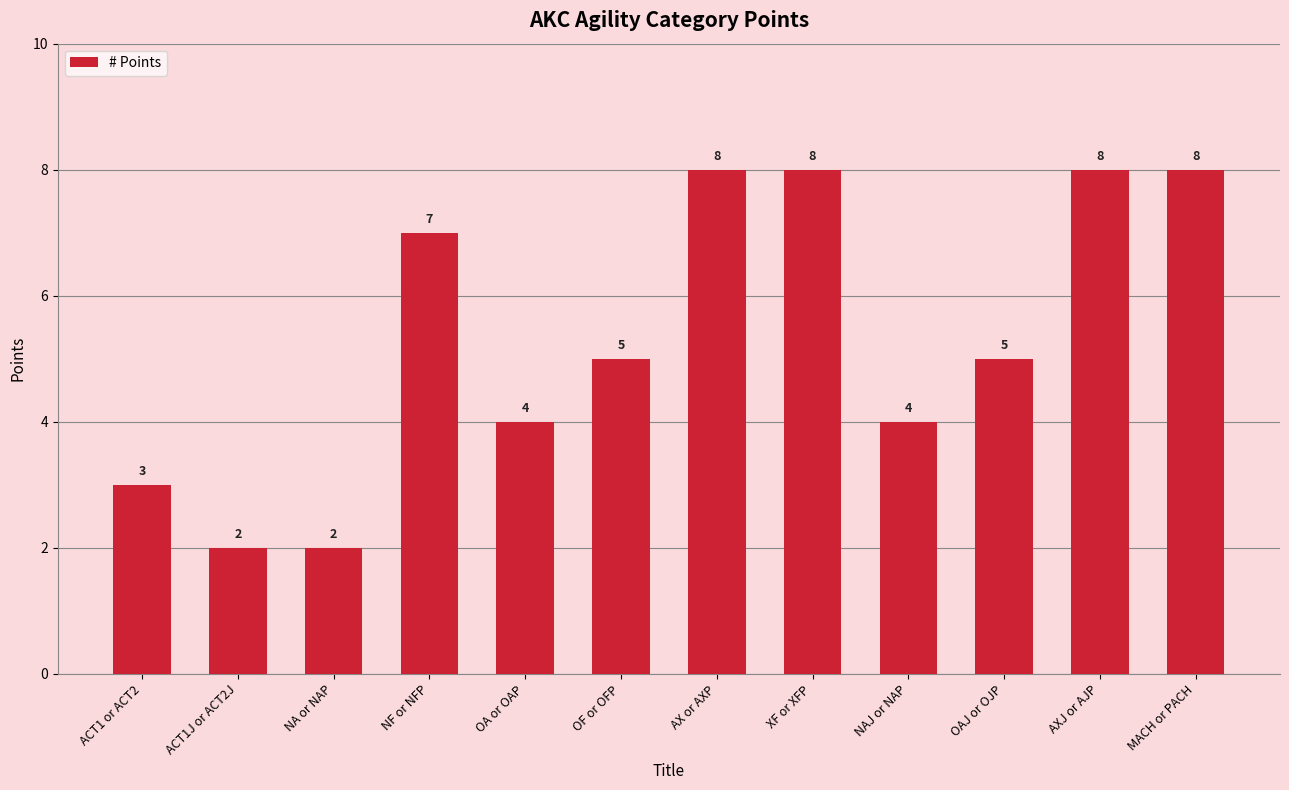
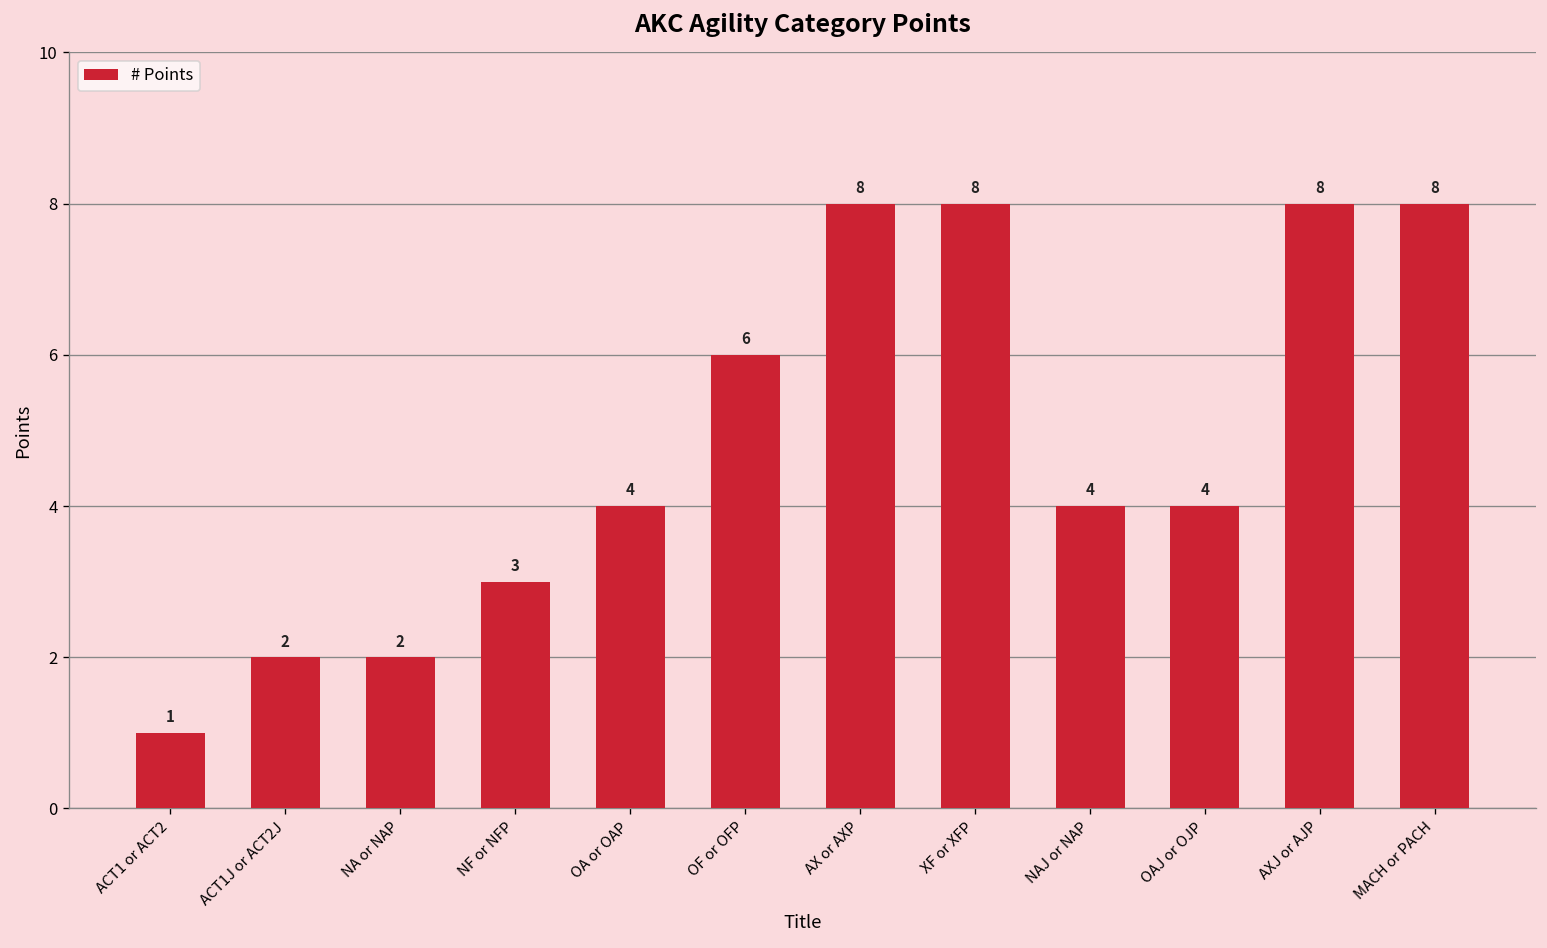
  {
-   "ACT1 or ACT2": 3,
+   "ACT1 or ACT2": 1,
    "ACT1J or ACT2J": 2,
    "NA or NAP": 2,
-   "NF or NFP": 7,
+   "NF or NFP": 3,
    "OA or OAP": 4,
-   "OF or OFP": 5,
+   "OF or OFP": 6,
    "AX or AXP": 8,
    "XF or XFP": 8,
    "NAJ or NAP": 4,
-   "OAJ or OJP": 5,
+   "OAJ or OJP": 4,
    "AXJ or AJP": 8,
    "MACH or PACH": 8
  }
